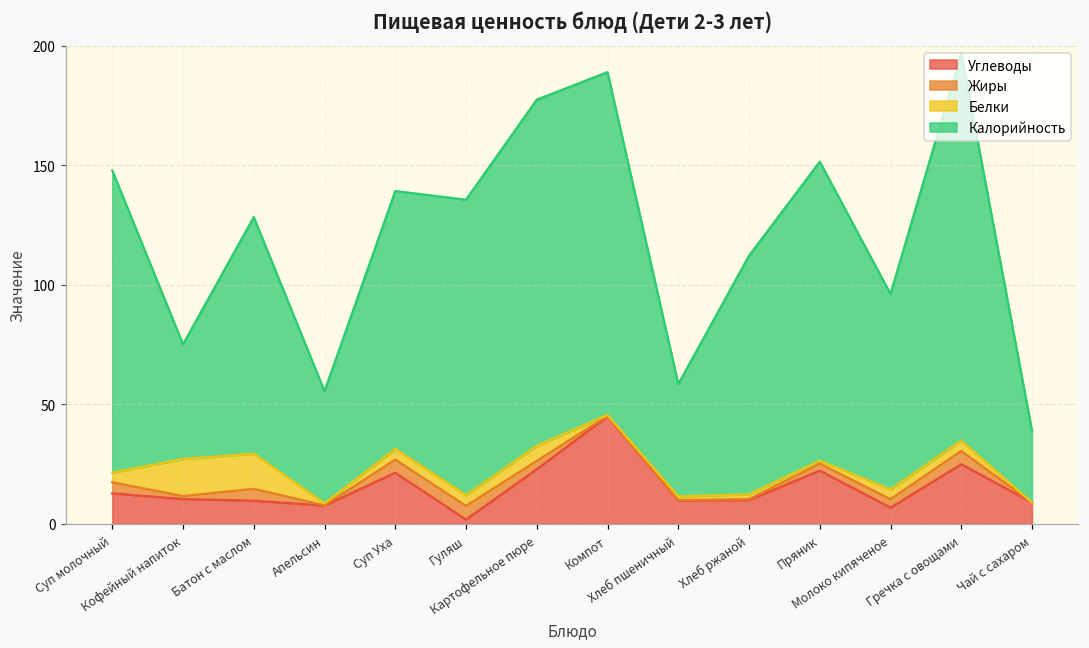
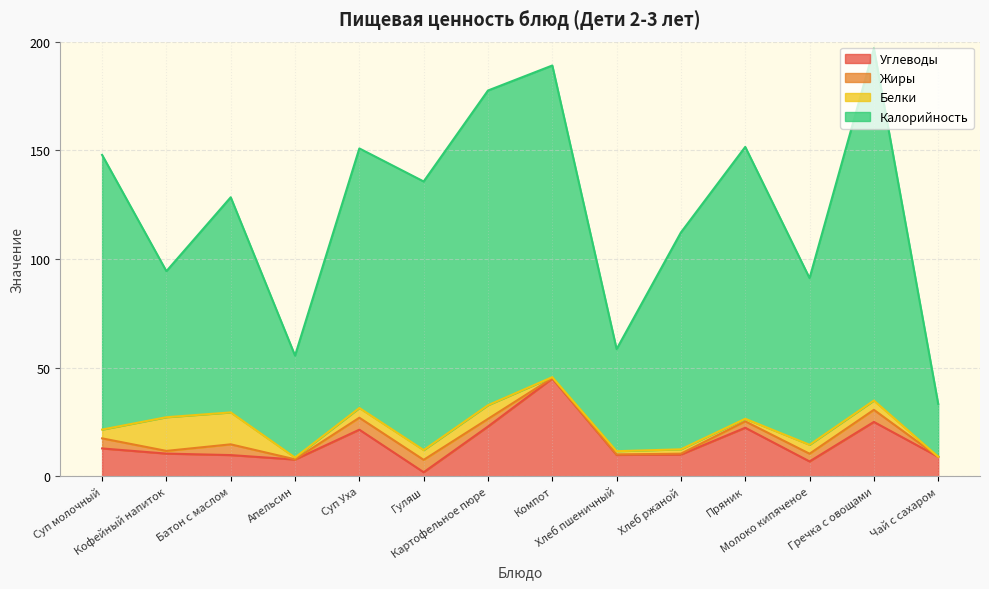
  {
    "Белки": {
      "Суп молочный": 4,
      "Кофейный напиток": 16,
      "Батон с маслом": 15,
      "Суп Уха": 4,
      "Гуляш": 5,
      "Картофельное пюре": 6,
      "Хлеб пшеничный": 2,
      "Хлеб ржаной": 2,
      "Пряник": 1,
      "Молоко кипяченое": 4,
      "Гречка с овощами": 4
    },
    "Калорийность": {
      "Суп молочный": 126,
-     "Кофейный напиток": 48,
+     "Кофейный напиток": 67,
      "Батон с маслом": 99,
      "Апельсин": 47,
-     "Суп Уха": 108,
+     "Суп Уха": 119,
      "Гуляш": 124,
      "Картофельное пюре": 145,
      "Компот": 143,
      "Хлеб пшеничный": 47,
      "Хлеб ржаной": 100,
      "Пряник": 125,
-     "Молоко кипяченое": 82,
-     "Чай с сахаром": 30
+     "Молоко кипяченое": 77,
+     "Чай с сахаром": 24
    }
  }
